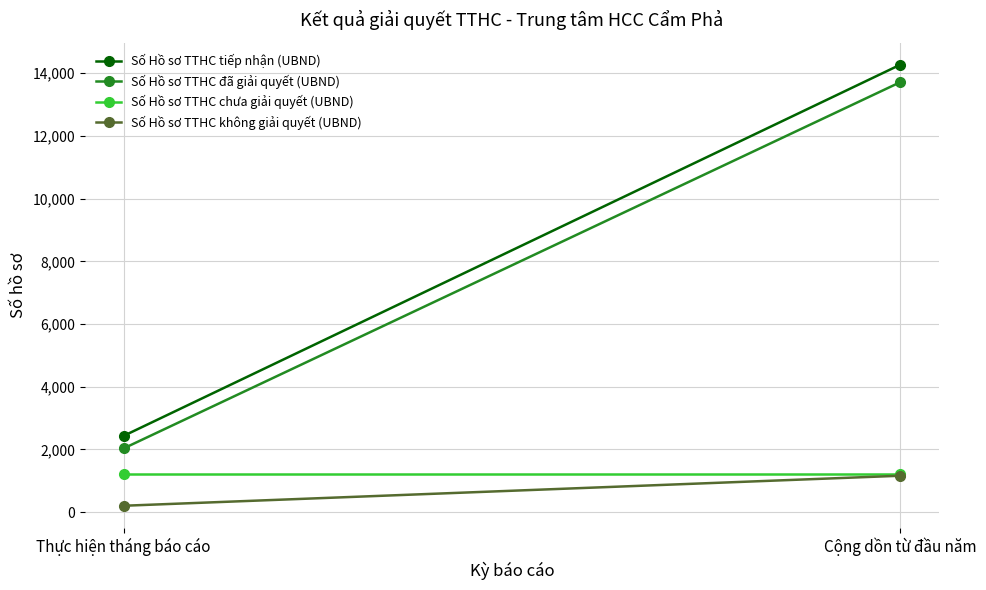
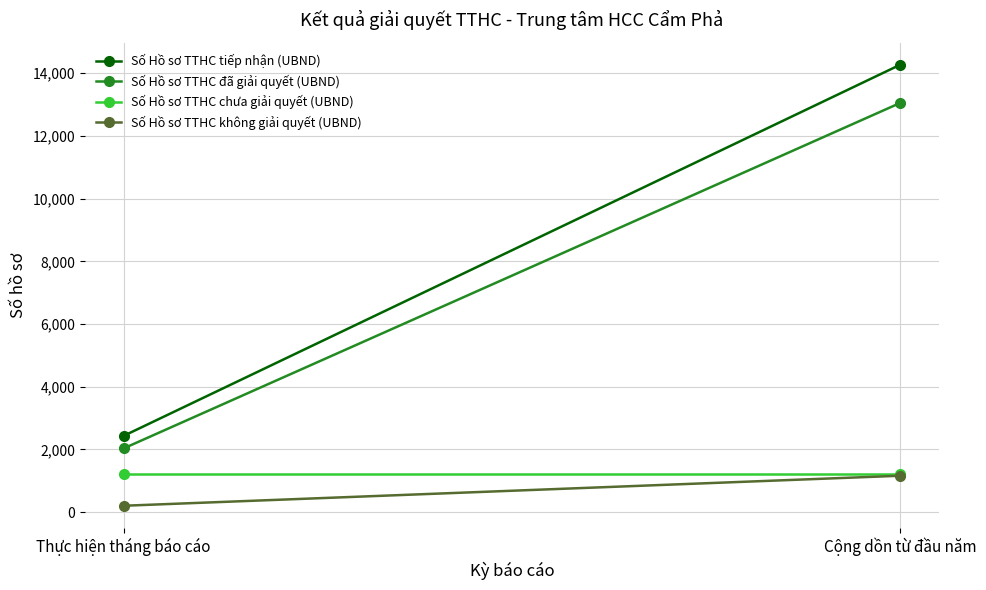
  {
    "Số Hồ sơ TTHC tiếp nhận (UBND)": {
      "Thực hiện tháng báo cáo": "2,400",
      "Cộng dồn từ đầu năm": "14,300"
    },
    "Số Hồ sơ TTHC đã giải quyết (UBND)": {
      "Thực hiện tháng báo cáo": "2,000",
-     "Cộng dồn từ đầu năm": "13,700"
+     "Cộng dồn từ đầu năm": "13,100"
    },
    "Số Hồ sơ TTHC chưa giải quyết (UBND)": {
      "Thực hiện tháng báo cáo": "1,200"
    },
    "Số Hồ sơ TTHC không giải quyết (UBND)": {
      "Thực hiện tháng báo cáo": "200"
    }
  }
